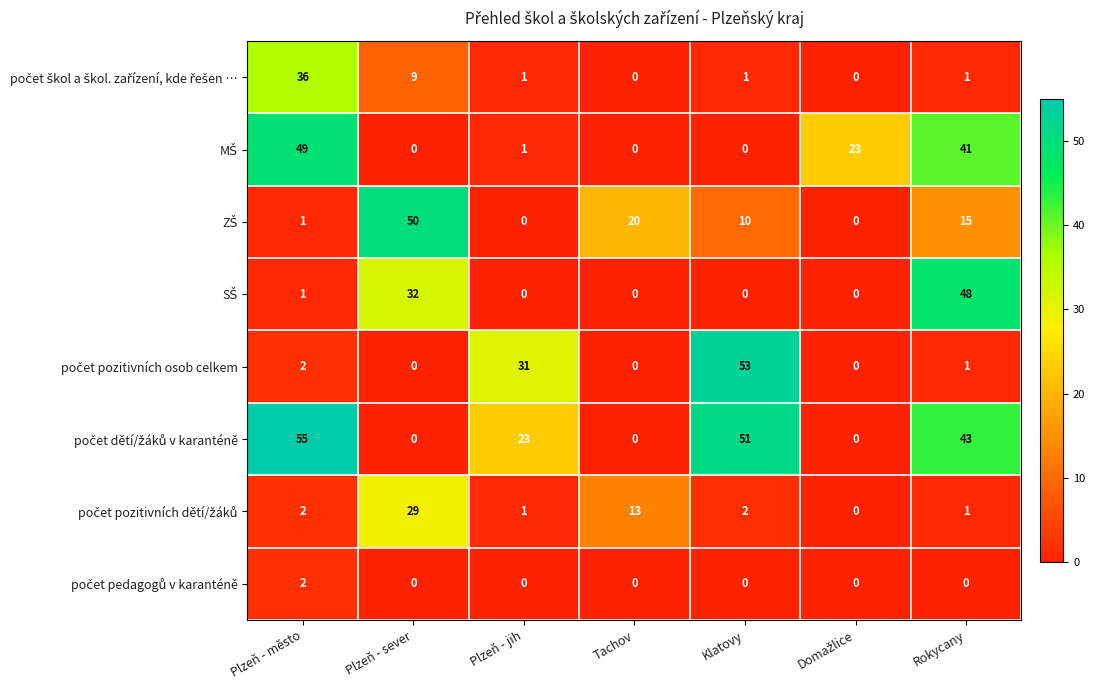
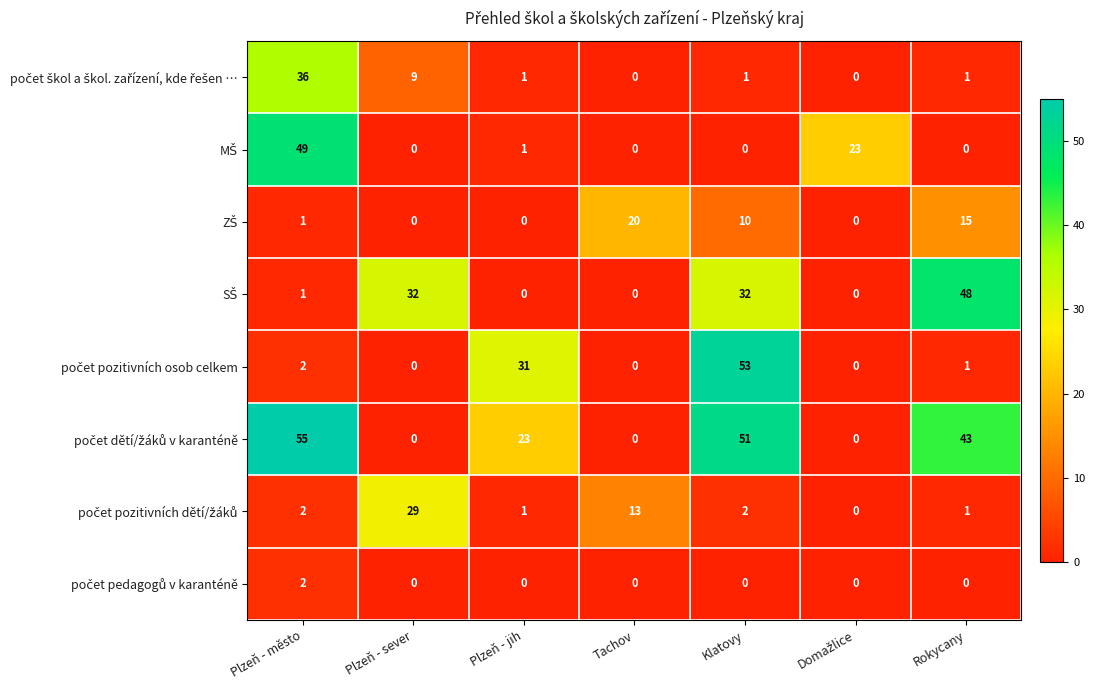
  {
    "počet škol a škol. zařízení, kde řešen …": {
      "Plzeň - město": 36,
      "Plzeň - sever": 9,
      "Plzeň - jih": 1,
      "Tachov": 0,
      "Klatovy": 1,
      "Domažlice": 0,
      "Rokycany": 1
    },
    "MŠ": {
      "Plzeň - město": 49,
      "Plzeň - sever": 0,
      "Plzeň - jih": 1,
      "Tachov": 0,
      "Klatovy": 0,
      "Domažlice": 23,
-     "Rokycany": 41
+     "Rokycany": 0
    },
    "ZŠ": {
      "Plzeň - město": 1,
-     "Plzeň - sever": 50,
+     "Plzeň - sever": 0,
      "Plzeň - jih": 0,
      "Tachov": 20,
      "Klatovy": 10,
      "Domažlice": 0,
      "Rokycany": 15
    },
    "SŠ": {
      "Plzeň - město": 1,
      "Plzeň - sever": 32,
      "Plzeň - jih": 0,
      "Tachov": 0,
-     "Klatovy": 0,
+     "Klatovy": 32,
      "Domažlice": 0,
      "Rokycany": 48
    },
    "počet pozitivních osob celkem": {
      "Plzeň - město": 2,
      "Plzeň - sever": 0,
      "Plzeň - jih": 31,
      "Tachov": 0,
      "Klatovy": 53,
      "Domažlice": 0,
      "Rokycany": 1
    },
    "počet dětí/žáků v karanténě": {
      "Plzeň - město": 55,
      "Plzeň - sever": 0,
      "Plzeň - jih": 23,
      "Tachov": 0,
      "Klatovy": 51,
      "Domažlice": 0,
      "Rokycany": 43
    },
    "počet pozitivních dětí/žáků": {
      "Plzeň - město": 2,
      "Plzeň - sever": 29,
      "Plzeň - jih": 1,
      "Tachov": 13,
      "Klatovy": 2,
      "Domažlice": 0,
      "Rokycany": 1
    },
    "počet pedagogů v karanténě": {
      "Plzeň - město": 2,
      "Plzeň - sever": 0,
      "Plzeň - jih": 0,
      "Tachov": 0,
      "Klatovy": 0,
      "Domažlice": 0,
      "Rokycany": 0
    }
  }
